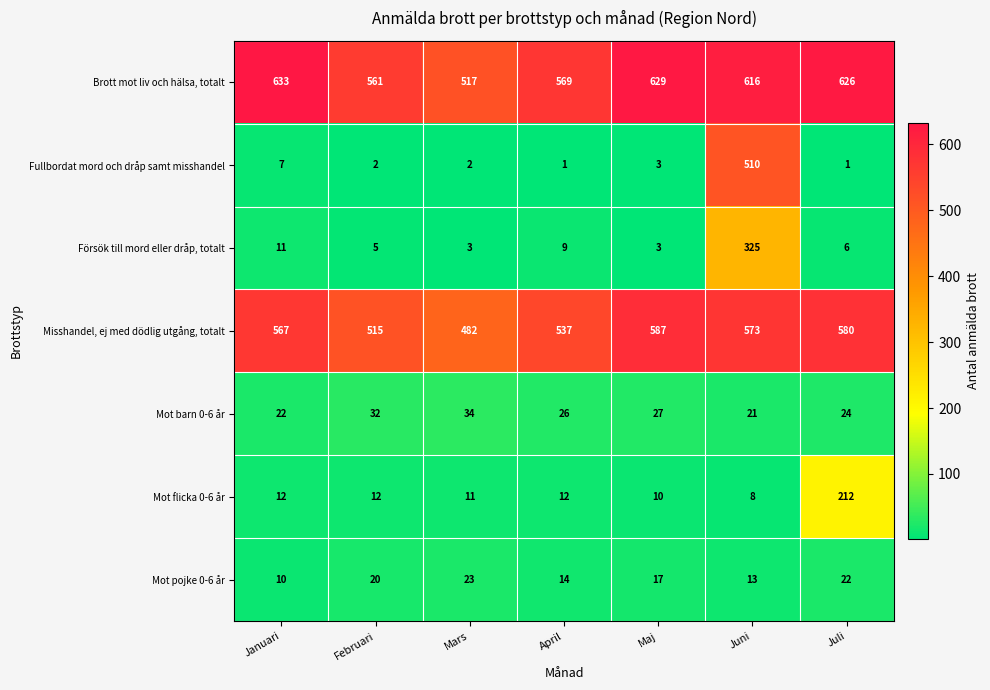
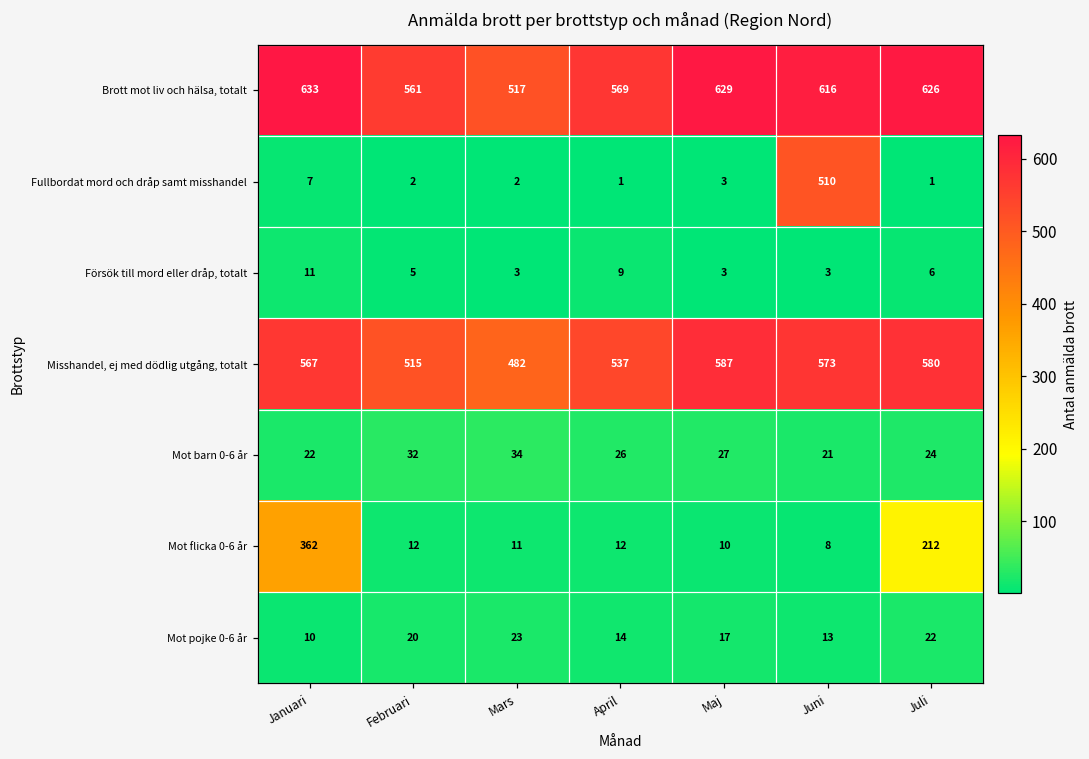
  {
    "Brott mot liv och hälsa, totalt": {
      "Januari": 633,
      "Februari": 561,
      "Mars": 517,
      "April": 569,
      "Maj": 629,
      "Juni": 616,
      "Juli": 626
    },
    "Fullbordat mord och dråp samt misshandel": {
      "Januari": 7,
      "Februari": 2,
      "Mars": 2,
      "April": 1,
      "Maj": 3,
      "Juni": 510,
      "Juli": 1
    },
    "Försök till mord eller dråp, totalt": {
      "Januari": 11,
      "Februari": 5,
      "Mars": 3,
      "April": 9,
      "Maj": 3,
-     "Juni": 325,
+     "Juni": 3,
      "Juli": 6
    },
    "Misshandel, ej med dödlig utgång, totalt": {
      "Januari": 567,
      "Februari": 515,
      "Mars": 482,
      "April": 537,
      "Maj": 587,
      "Juni": 573,
      "Juli": 580
    },
    "Mot barn 0-6 år": {
      "Januari": 22,
      "Februari": 32,
      "Mars": 34,
      "April": 26,
      "Maj": 27,
      "Juni": 21,
      "Juli": 24
    },
    "Mot flicka 0-6 år": {
-     "Januari": 12,
+     "Januari": 362,
      "Februari": 12,
      "Mars": 11,
      "April": 12,
      "Maj": 10,
      "Juni": 8,
      "Juli": 212
    },
    "Mot pojke 0-6 år": {
      "Januari": 10,
      "Februari": 20,
      "Mars": 23,
      "April": 14,
      "Maj": 17,
      "Juni": 13,
      "Juli": 22
    }
  }
